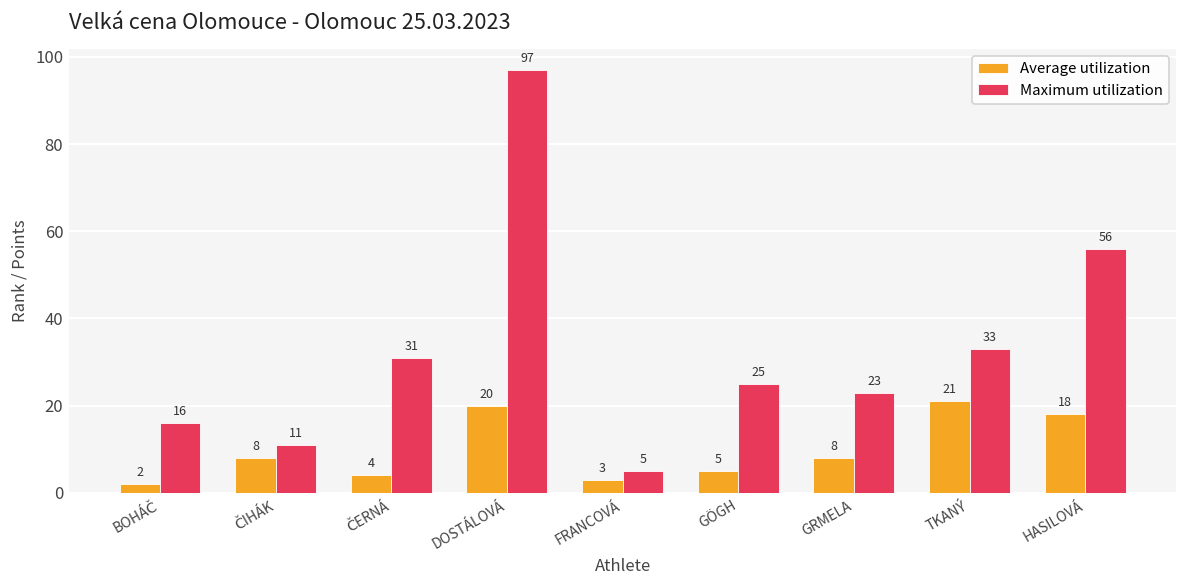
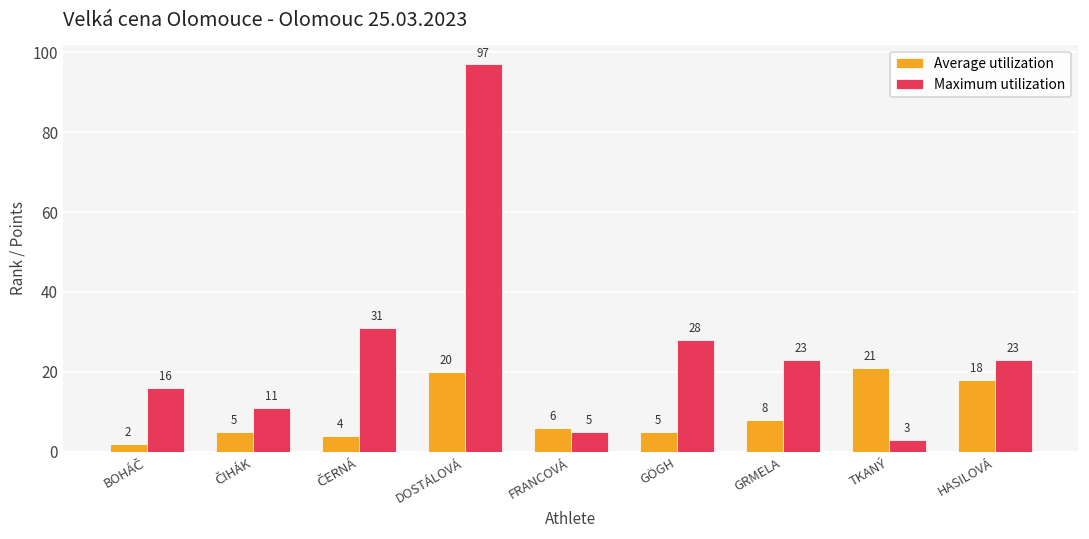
  {
    "Average utilization": {
      "BOHÁČ": 2,
-     "ČIHÁK": 8,
+     "ČIHÁK": 5,
      "ČERNÁ": 4,
      "DOSTÁLOVÁ": 20,
-     "FRANCOVÁ": 3,
+     "FRANCOVÁ": 6,
      "GÖGH": 5,
      "GRMELA": 8,
      "TKANÝ": 21,
      "HASILOVÁ": 18
    },
    "Maximum utilization": {
      "BOHÁČ": 16,
      "ČIHÁK": 11,
      "ČERNÁ": 31,
      "DOSTÁLOVÁ": 97,
      "FRANCOVÁ": 5,
-     "GÖGH": 25,
+     "GÖGH": 28,
      "GRMELA": 23,
-     "TKANÝ": 33,
-     "HASILOVÁ": 56
+     "TKANÝ": 3,
+     "HASILOVÁ": 23
    }
  }
